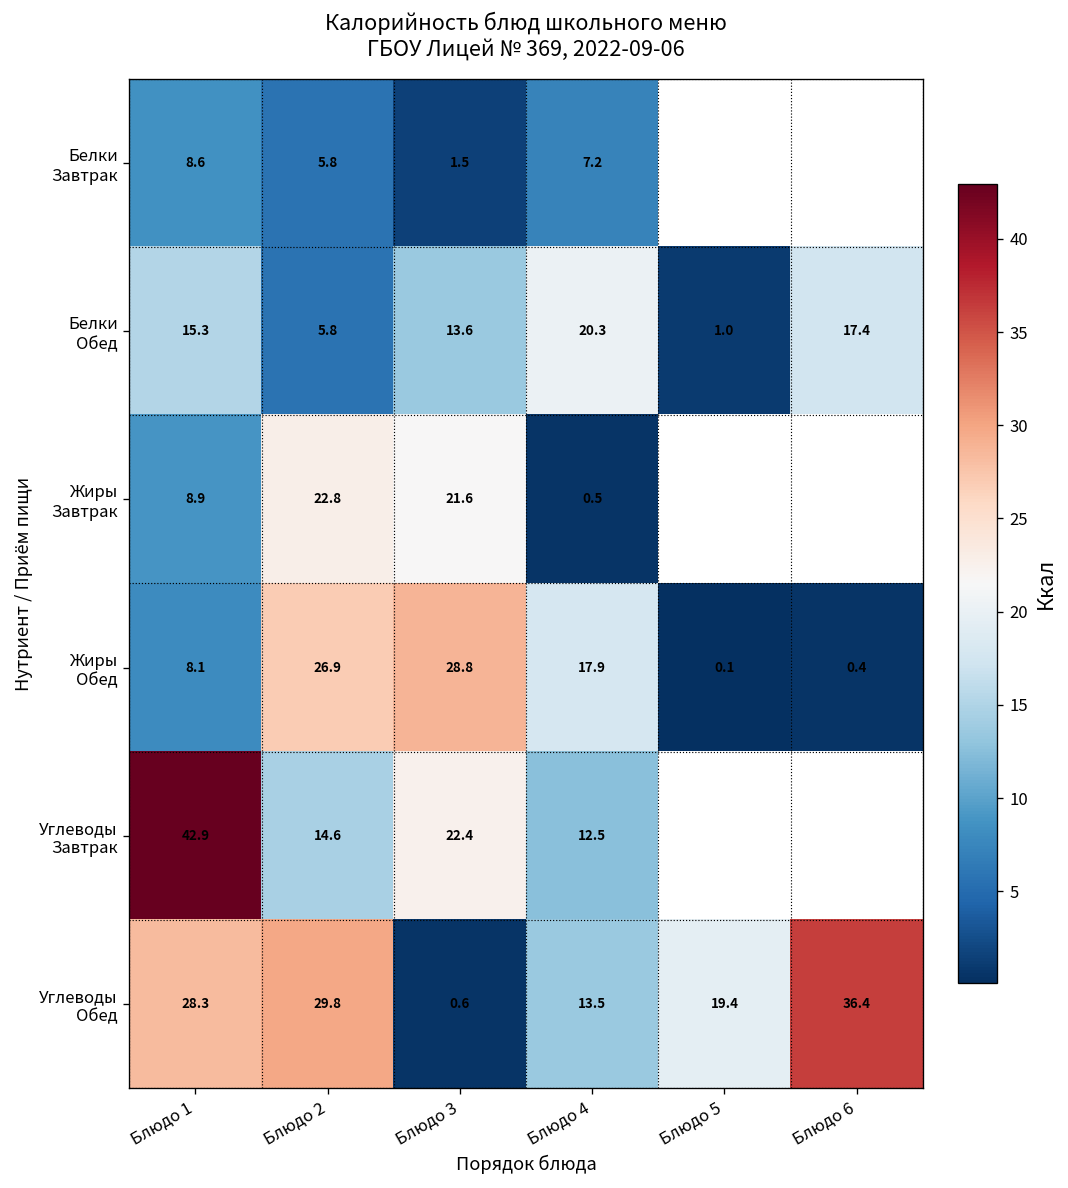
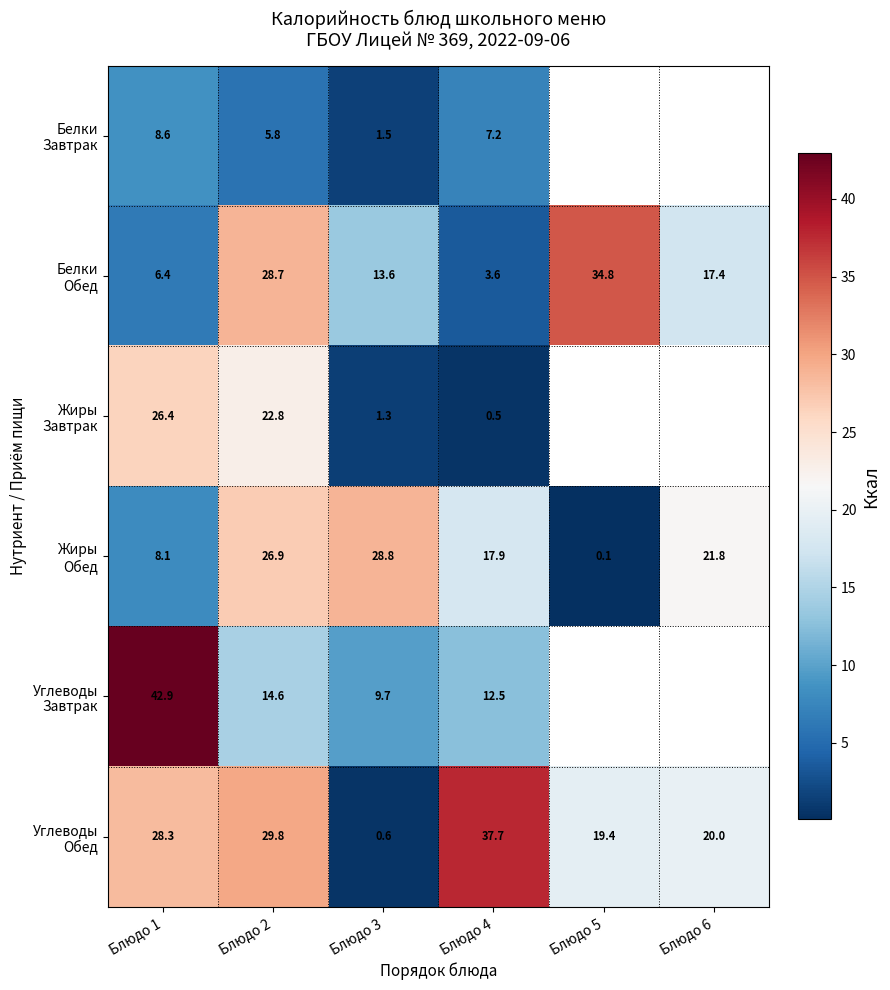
  {
    "Белки Завтрак": {
      "Блюдо 1": 8.6,
      "Блюдо 2": 5.8,
      "Блюдо 3": 1.5,
      "Блюдо 4": 7.2
    },
    "Белки Обед": {
-     "Блюдо 1": 15.3,
-     "Блюдо 2": 5.8,
+     "Блюдо 1": 6.4,
+     "Блюдо 2": 28.7,
      "Блюдо 3": 13.6,
-     "Блюдо 4": 20.3,
-     "Блюдо 5": 1.0,
+     "Блюдо 4": 3.6,
+     "Блюдо 5": 34.8,
      "Блюдо 6": 17.4
    },
    "Жиры Завтрак": {
-     "Блюдо 1": 8.9,
+     "Блюдо 1": 26.4,
      "Блюдо 2": 22.8,
-     "Блюдо 3": 21.6,
+     "Блюдо 3": 1.3,
      "Блюдо 4": 0.5
    },
    "Жиры Обед": {
      "Блюдо 1": 8.1,
      "Блюдо 2": 26.9,
      "Блюдо 3": 28.8,
      "Блюдо 4": 17.9,
      "Блюдо 5": 0.1,
-     "Блюдо 6": 0.4
+     "Блюдо 6": 21.8
    },
    "Углеводы Завтрак": {
      "Блюдо 1": 42.9,
      "Блюдо 2": 14.6,
-     "Блюдо 3": 22.4,
+     "Блюдо 3": 9.7,
      "Блюдо 4": 12.5
    },
    "Углеводы Обед": {
      "Блюдо 1": 28.3,
      "Блюдо 2": 29.8,
      "Блюдо 3": 0.6,
-     "Блюдо 4": 13.5,
+     "Блюдо 4": 37.7,
      "Блюдо 5": 19.4,
-     "Блюдо 6": 36.4
+     "Блюдо 6": 20.0
    }
  }
